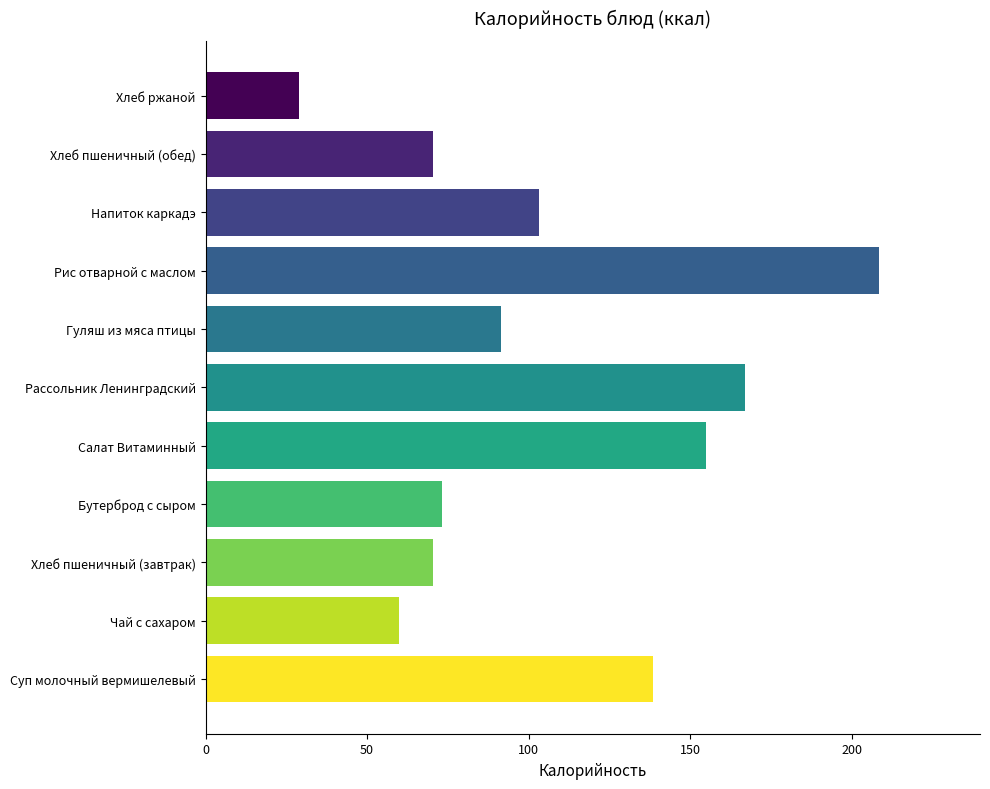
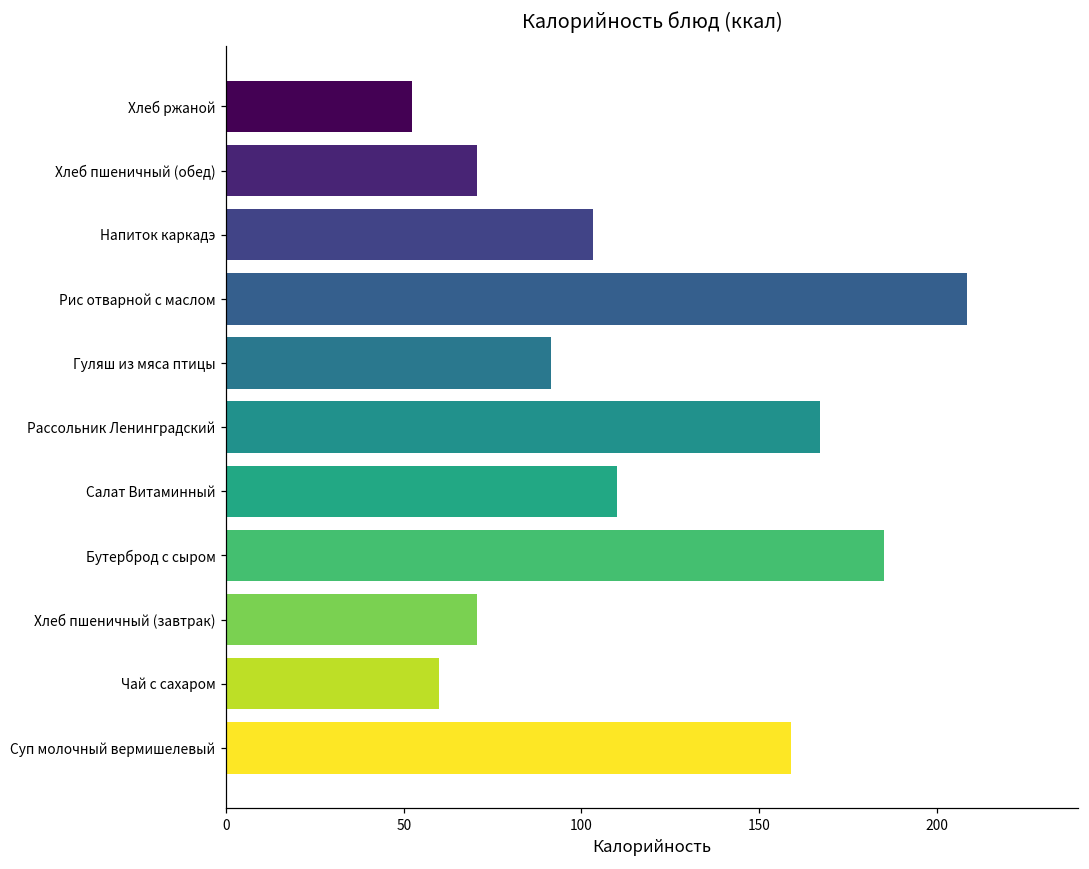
  {
-   "Хлеб ржаной": 29,
+   "Хлеб ржаной": 52,
    "Хлеб пшеничный (обед)": 71,
    "Напиток каркадэ": 103,
    "Рис отварной с маслом": 208,
    "Гуляш из мяса птицы": 92,
    "Рассольник Ленинградский": 167,
-   "Салат Витаминный": 155,
-   "Бутерброд с сыром": 73,
+   "Салат Витаминный": 110,
+   "Бутерброд с сыром": 185,
    "Хлеб пшеничный (завтрак)": 71,
    "Чай с сахаром": 60,
-   "Суп молочный вермишелевый": 138
+   "Суп молочный вермишелевый": 159
  }
